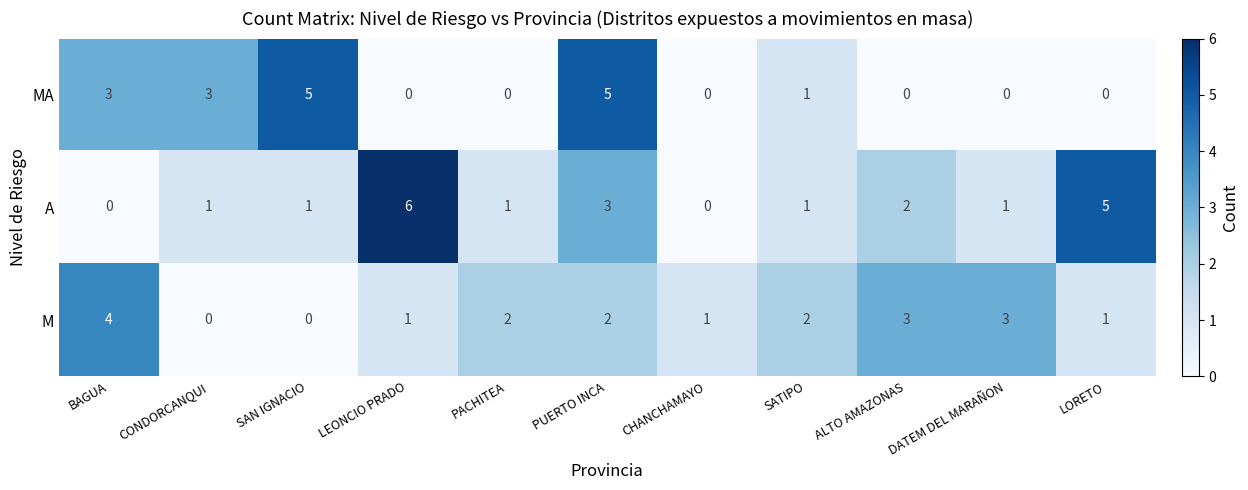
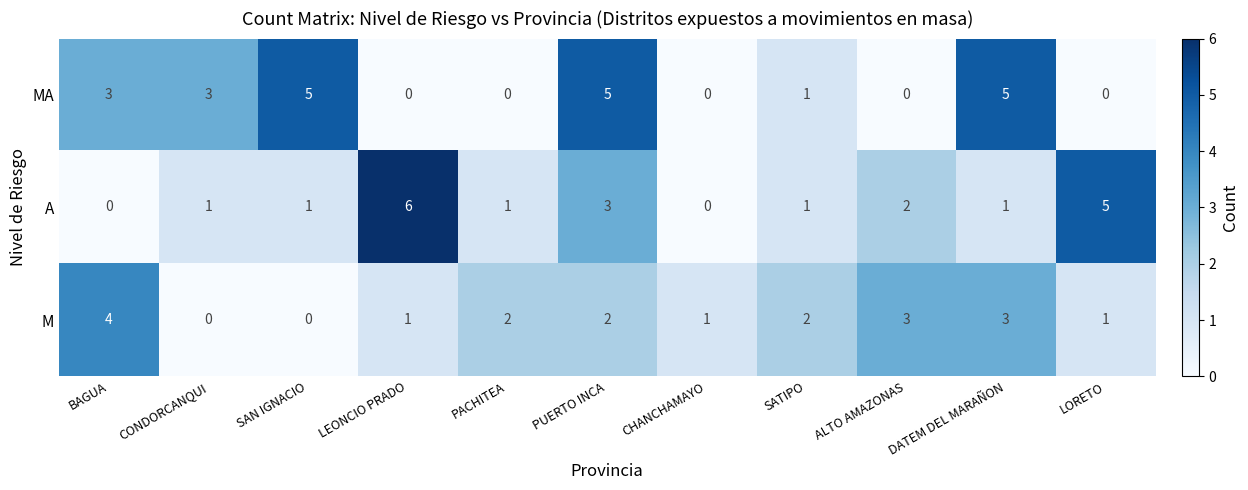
  {
    "MA": {
-     "DATEM DEL MARAÑON": 0
+     "DATEM DEL MARAÑON": 5
    }
  }
